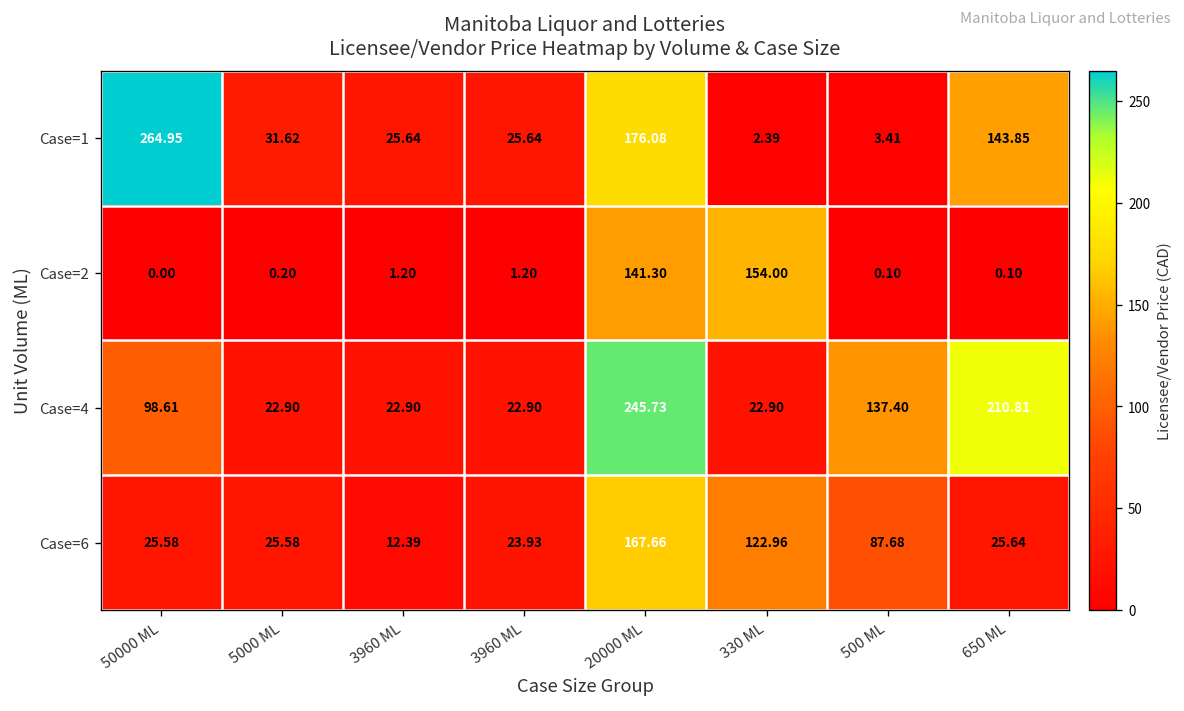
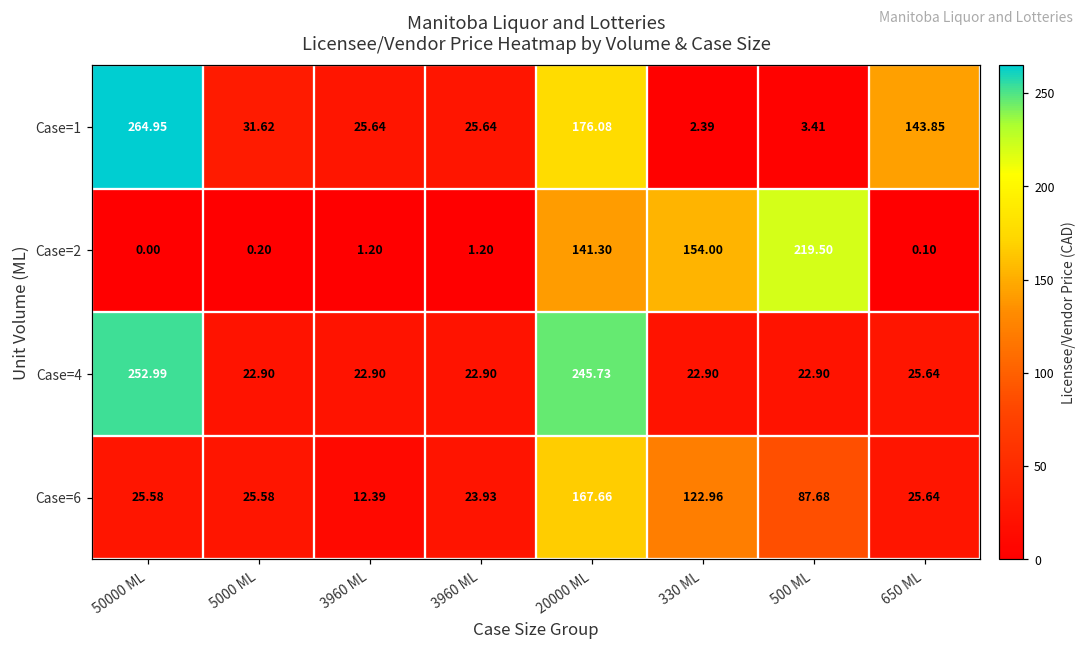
  {
    "Case=1": {
      "50000 ML": 264.95,
      "5000 ML": 31.62,
      "20000 ML": 176.08,
      "330 ML": 2.39,
      "500 ML": 3.41,
      "650 ML": 143.85
    },
    "Case=2": {
      "50000 ML": 0.00,
      "5000 ML": 0.20,
      "20000 ML": 141.30,
      "330 ML": 154.00,
-     "500 ML": 0.10,
+     "500 ML": 219.50,
      "650 ML": 0.10
    },
    "Case=4": {
-     "50000 ML": 98.61,
+     "50000 ML": 252.99,
      "5000 ML": 22.90,
      "20000 ML": 245.73,
      "330 ML": 22.90,
-     "500 ML": 137.40,
-     "650 ML": 210.81
+     "500 ML": 22.90,
+     "650 ML": 25.64
    },
    "Case=6": {
      "50000 ML": 25.58,
      "5000 ML": 25.58,
      "20000 ML": 167.66,
      "330 ML": 122.96,
      "500 ML": 87.68,
      "650 ML": 25.64
    }
  }
